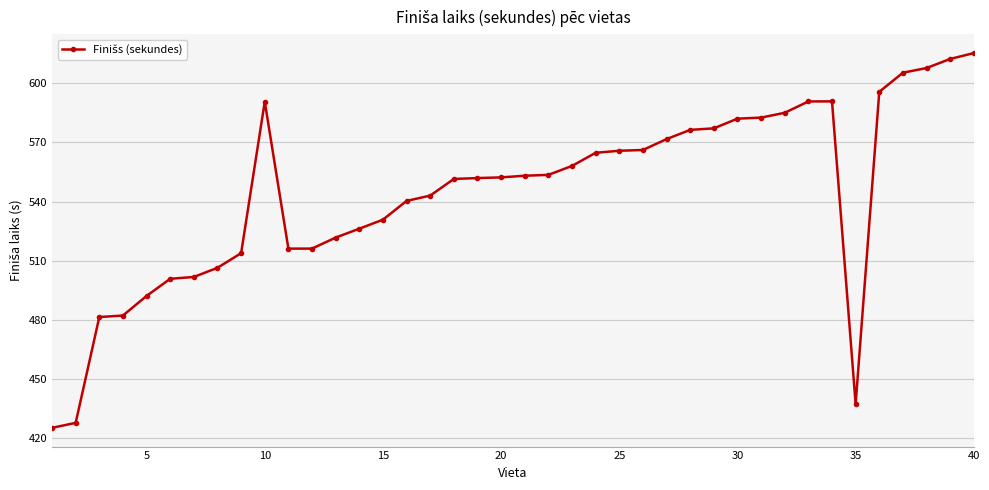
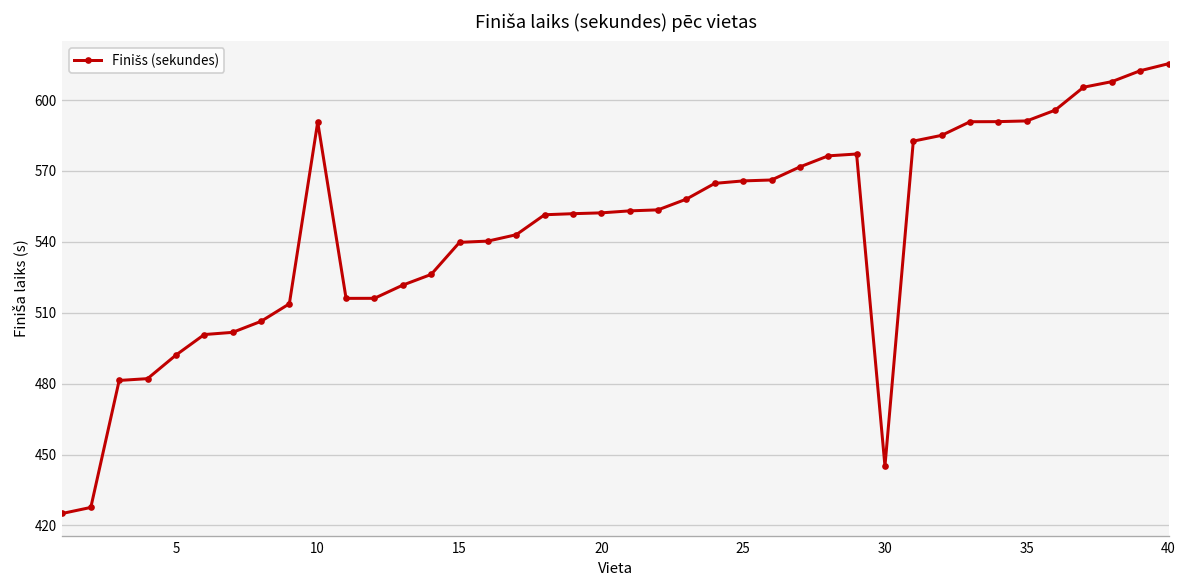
  {
    "5": 492,
    "10": 591,
-   "15": 531,
+   "15": 540,
    "20": 552,
    "25": 566,
-   "30": 582,
-   "35": 437,
+   "30": 445,
+   "35": 591,
    "40": 615
  }
